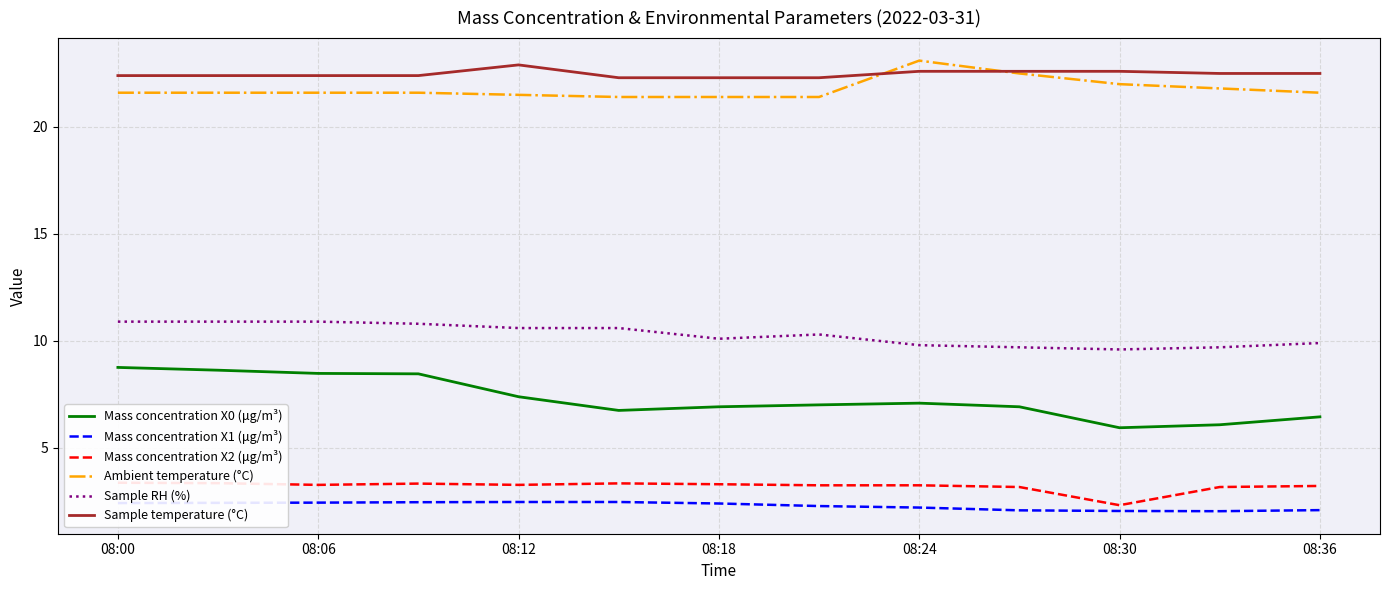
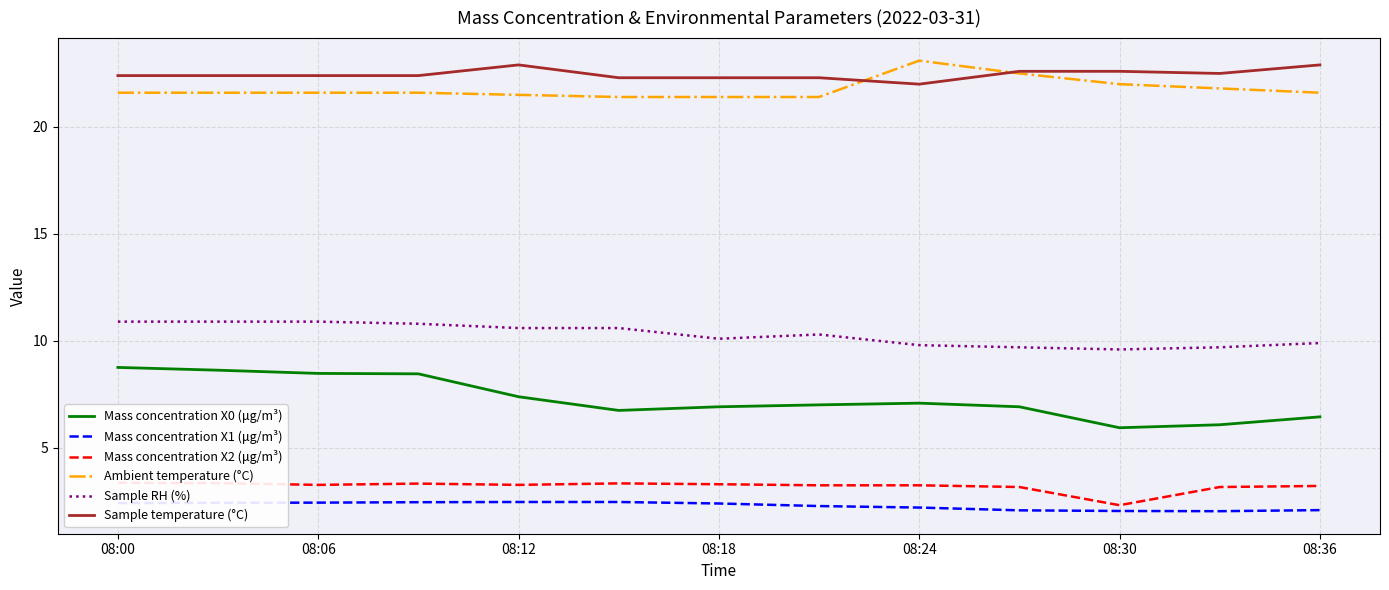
  {
    "Mass concentration X0 (μg/m³)": {
      "08:00": 8.8,
      "08:06": 8.5,
      "08:12": 7.4,
      "08:18": 6.9,
      "08:24": 7.1,
      "08:30": 5.9,
      "08:36": 6.5
    },
    "Mass concentration X1 (μg/m³)": {
      "08:06": 2.4,
      "08:12": 2.5,
      "08:18": 2.4,
      "08:24": 2.2,
      "08:30": 2.1,
      "08:36": 2.1
    },
    "Mass concentration X2 (μg/m³)": {
      "08:06": 3.3,
      "08:12": 3.3,
      "08:18": 3.3,
      "08:24": 3.3,
      "08:30": 2.3,
      "08:36": 3.2
    },
    "Ambient temperature (°C)": {
      "08:00": 21.6,
      "08:06": 21.6,
      "08:12": 21.5,
      "08:18": 21.4,
      "08:24": 23.1,
      "08:30": 22.0,
      "08:36": 21.6
    },
    "Sample RH (%)": {
      "08:00": 10.9,
      "08:06": 10.9,
      "08:12": 10.6,
      "08:18": 10.1,
      "08:24": 9.8,
      "08:30": 9.6,
      "08:36": 9.9
    },
    "Sample temperature (°C)": {
      "08:00": 22.4,
      "08:06": 22.4,
      "08:12": 22.9,
      "08:18": 22.3,
-     "08:24": 22.6,
+     "08:24": 22.0,
      "08:30": 22.6,
-     "08:36": 22.5
+     "08:36": 22.9
    }
  }
